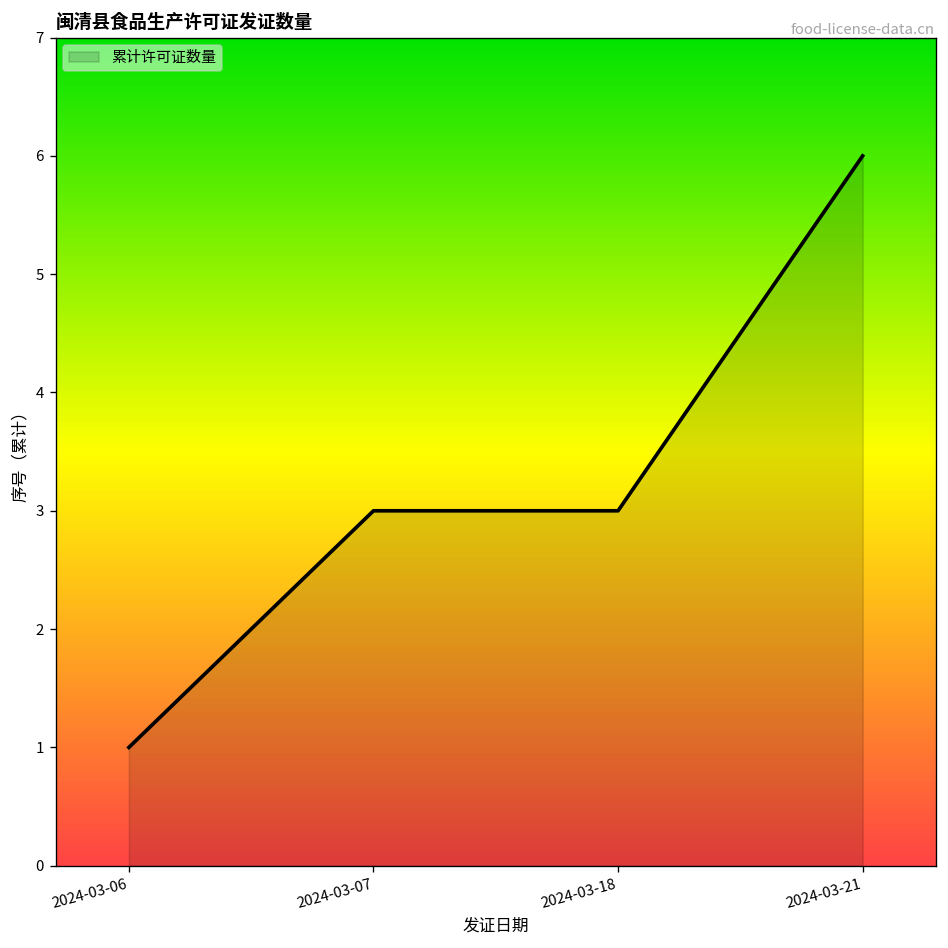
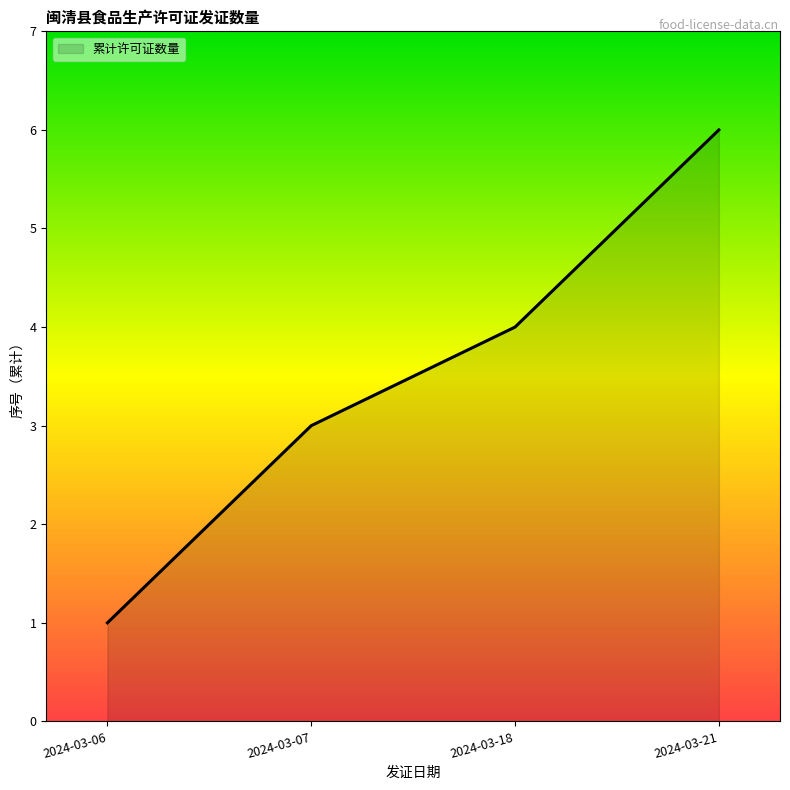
  {
    "2024-03-06": 1,
    "2024-03-07": 3,
-   "2024-03-18": 3,
+   "2024-03-18": 4,
    "2024-03-21": 6
  }
